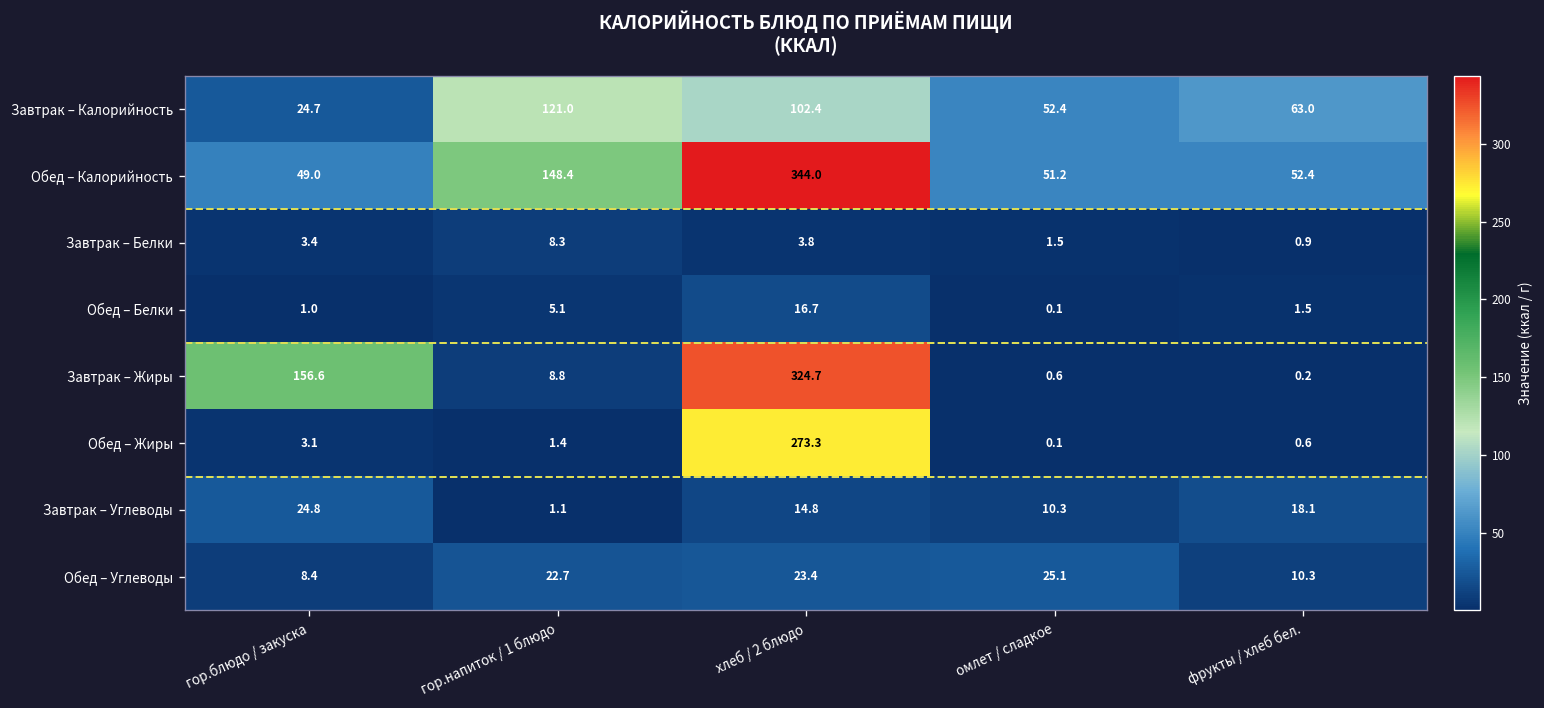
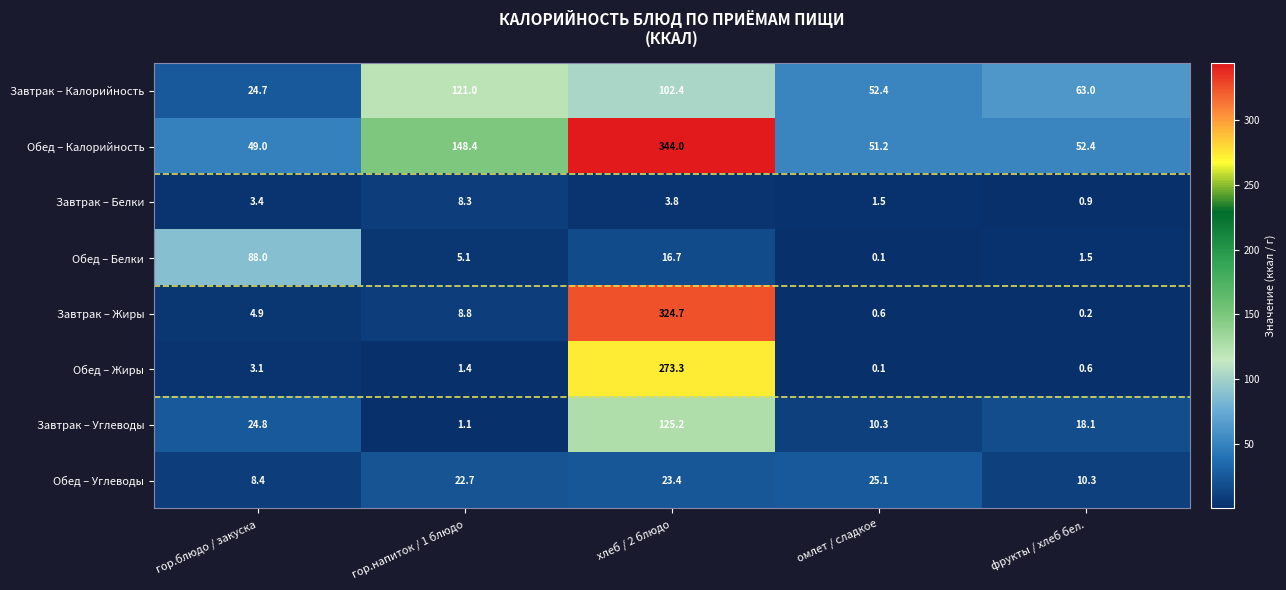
  {
    "Завтрак – Калорийность": {
      "гор.блюдо / закуска": 24.7,
      "гор.напиток / 1 блюдо": 121.0,
      "хлеб / 2 блюдо": 102.4,
      "омлет / сладкое": 52.4,
      "фрукты / хлеб бел.": 63.0
    },
    "Обед – Калорийность": {
      "гор.блюдо / закуска": 49.0,
      "гор.напиток / 1 блюдо": 148.4,
      "хлеб / 2 блюдо": 344.0,
      "омлет / сладкое": 51.2,
      "фрукты / хлеб бел.": 52.4
    },
    "Завтрак – Белки": {
      "гор.блюдо / закуска": 3.4,
      "гор.напиток / 1 блюдо": 8.3,
      "хлеб / 2 блюдо": 3.8,
      "омлет / сладкое": 1.5,
      "фрукты / хлеб бел.": 0.9
    },
    "Обед – Белки": {
-     "гор.блюдо / закуска": 1.0,
+     "гор.блюдо / закуска": 88.0,
      "гор.напиток / 1 блюдо": 5.1,
      "хлеб / 2 блюдо": 16.7,
      "омлет / сладкое": 0.1,
      "фрукты / хлеб бел.": 1.5
    },
    "Завтрак – Жиры": {
-     "гор.блюдо / закуска": 156.6,
+     "гор.блюдо / закуска": 4.9,
      "гор.напиток / 1 блюдо": 8.8,
      "хлеб / 2 блюдо": 324.7,
      "омлет / сладкое": 0.6,
      "фрукты / хлеб бел.": 0.2
    },
    "Обед – Жиры": {
      "гор.блюдо / закуска": 3.1,
      "гор.напиток / 1 блюдо": 1.4,
      "хлеб / 2 блюдо": 273.3,
      "омлет / сладкое": 0.1,
      "фрукты / хлеб бел.": 0.6
    },
    "Завтрак – Углеводы": {
      "гор.блюдо / закуска": 24.8,
      "гор.напиток / 1 блюдо": 1.1,
-     "хлеб / 2 блюдо": 14.8,
+     "хлеб / 2 блюдо": 125.2,
      "омлет / сладкое": 10.3,
      "фрукты / хлеб бел.": 18.1
    },
    "Обед – Углеводы": {
      "гор.блюдо / закуска": 8.4,
      "гор.напиток / 1 блюдо": 22.7,
      "хлеб / 2 блюдо": 23.4,
      "омлет / сладкое": 25.1,
      "фрукты / хлеб бел.": 10.3
    }
  }
